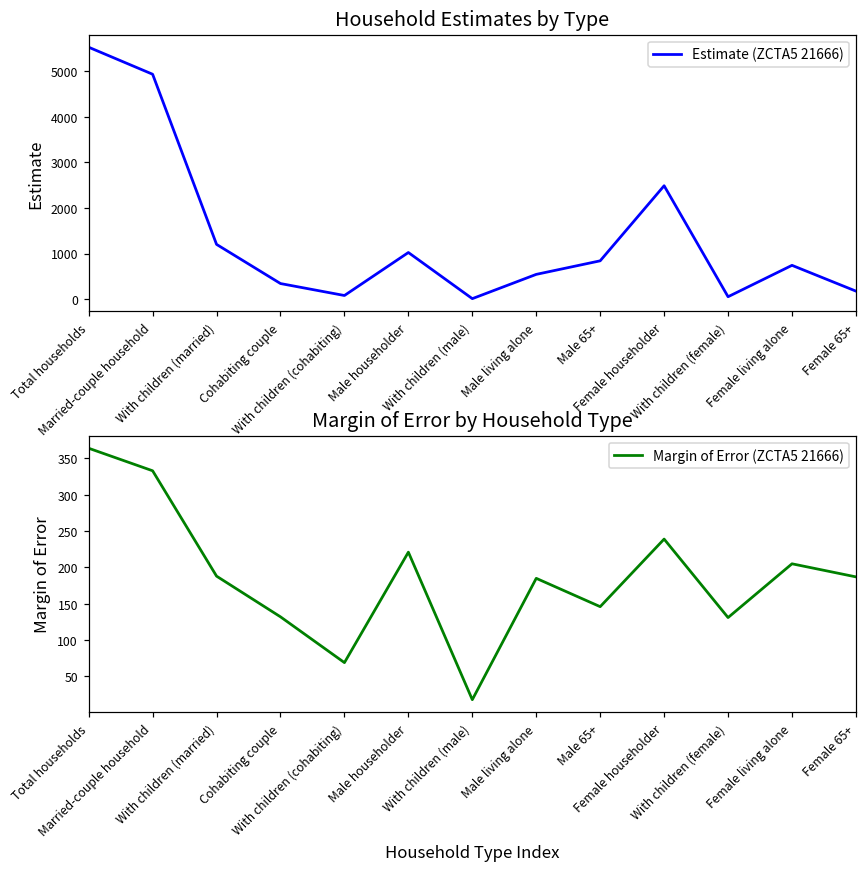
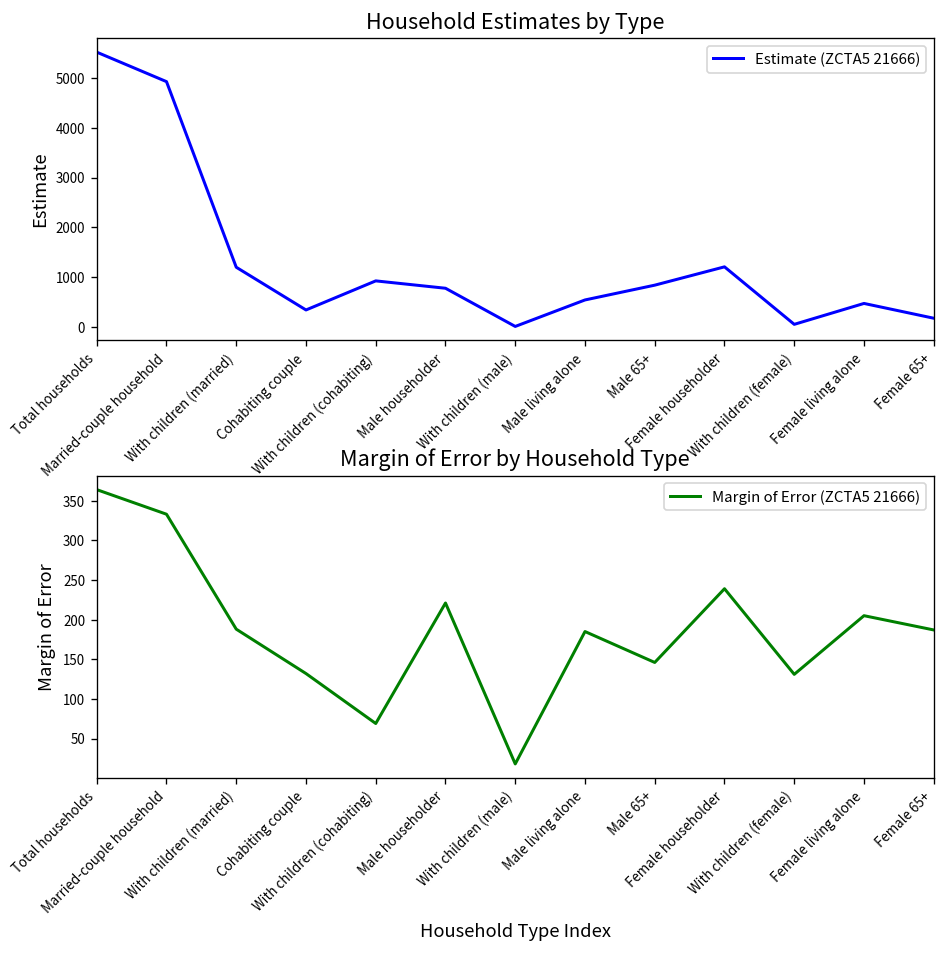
  {
    "Household Estimates by Type": {
      "Total households": 5500,
      "Married-couple household": 4900,
      "With children (married)": 1200,
      "Cohabiting couple": 300,
-     "With children (cohabiting)": 100,
-     "Male householder": 1000,
+     "With children (cohabiting)": 900,
+     "Male householder": 800,
      "With children (male)": 0,
      "Male living alone": 500,
      "Male 65+": 800,
-     "Female householder": 2500,
+     "Female householder": 1200,
      "With children (female)": 100,
-     "Female living alone": 700,
+     "Female living alone": 500,
      "Female 65+": 200
    },
    "Margin of Error by Household Type": {
      "Total households": 360,
      "Married-couple household": 330,
      "With children (married)": 190,
      "Cohabiting couple": 130,
      "With children (cohabiting)": 70,
      "Male householder": 220,
      "With children (male)": 20,
      "Male living alone": 190,
      "Male 65+": 150,
      "Female householder": 240,
      "With children (female)": 130,
      "Female living alone": 210,
      "Female 65+": 190
    }
  }
